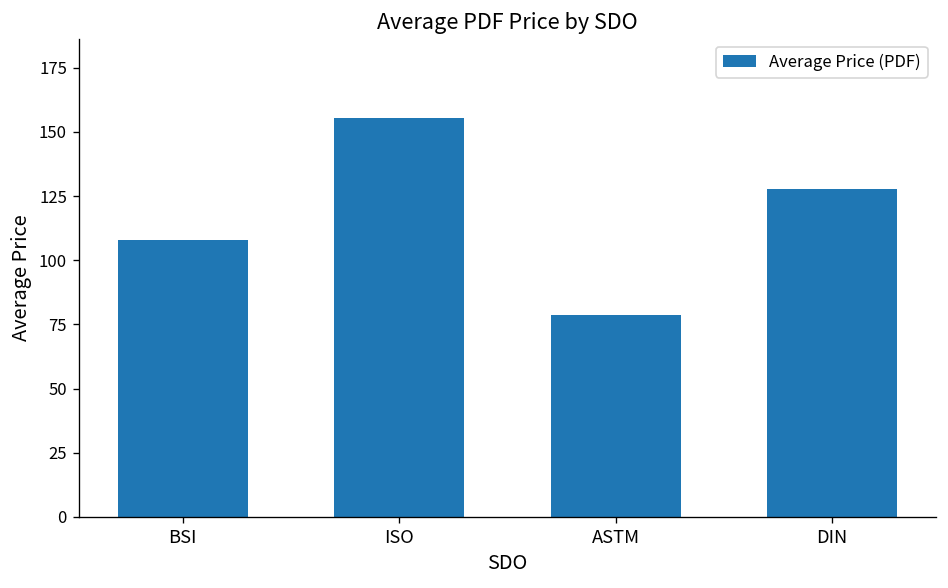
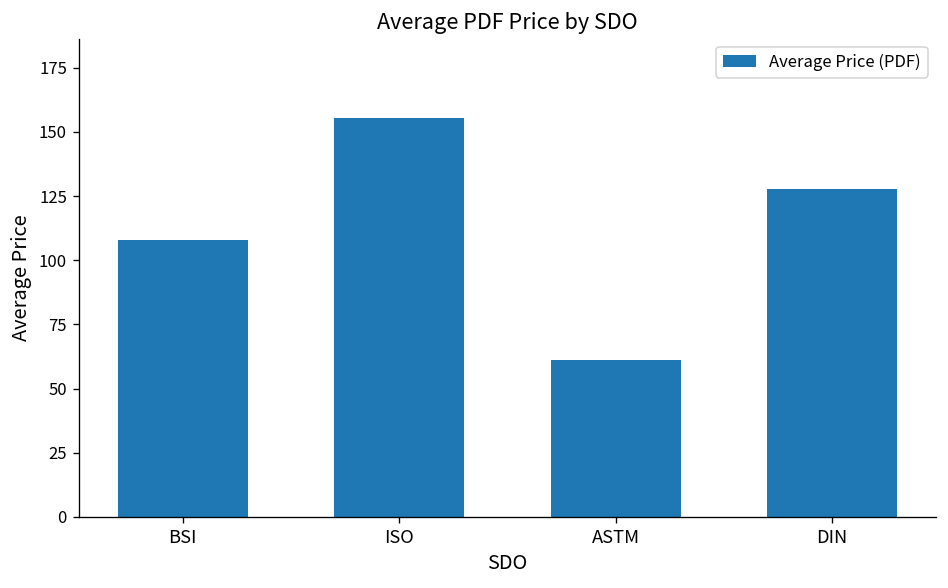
  {
    "BSI": 108,
    "ISO": 155,
-   "ASTM": 79,
+   "ASTM": 61,
    "DIN": 128
  }
